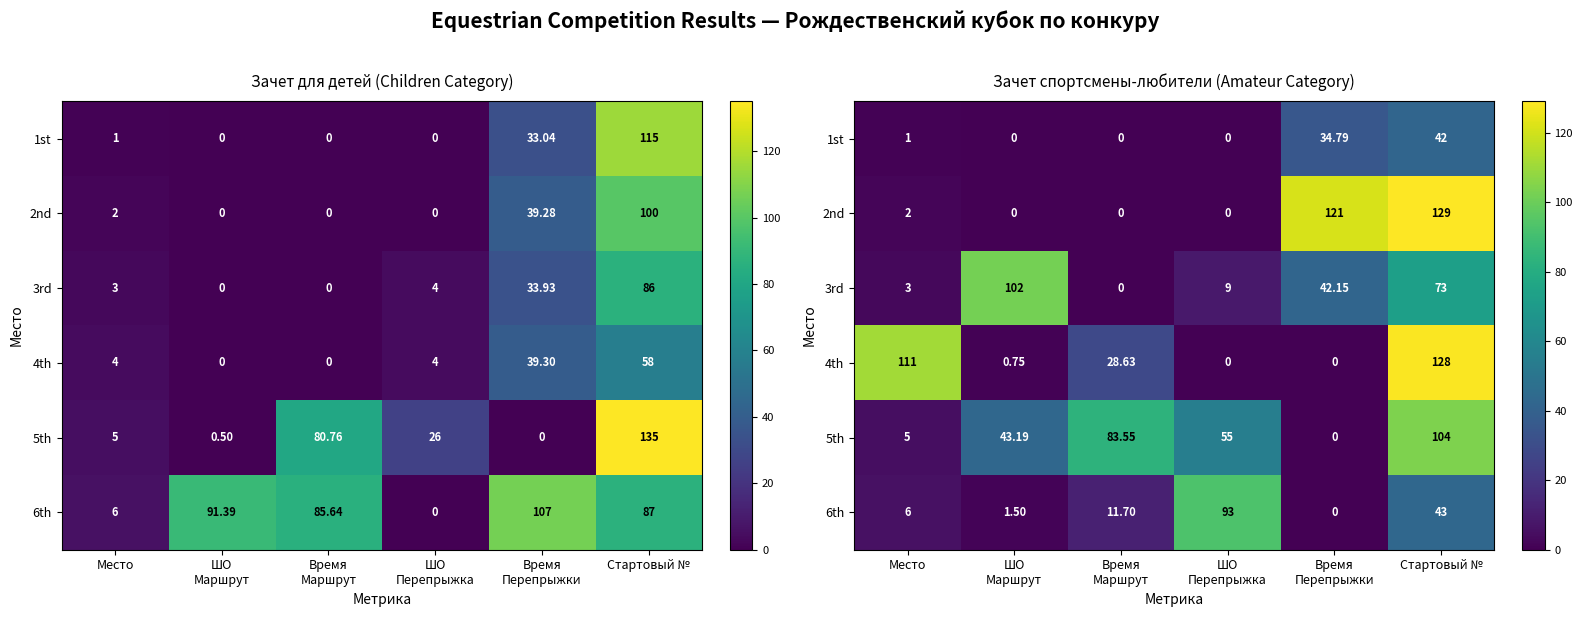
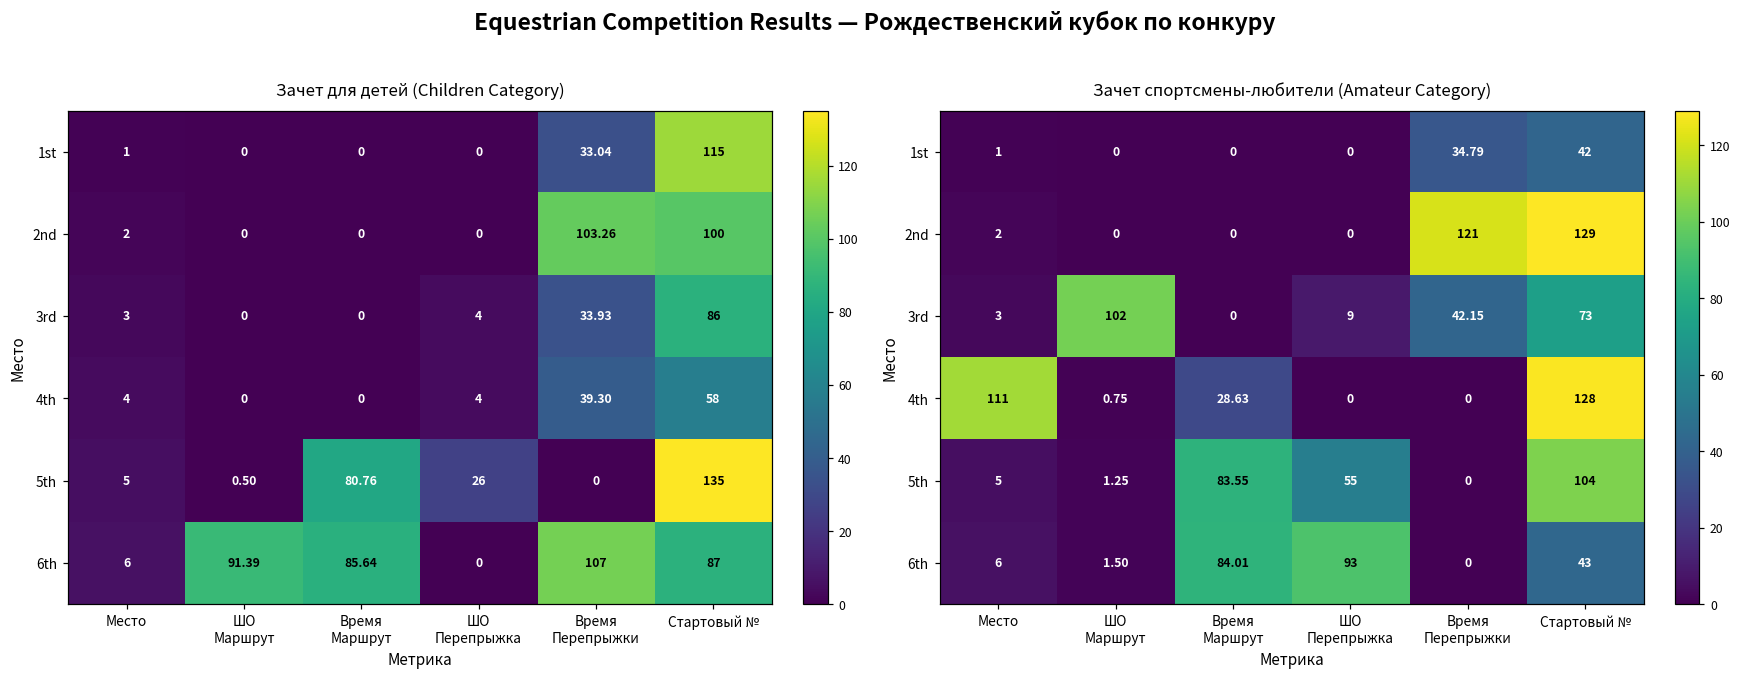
  {
    "Зачет для детей (Children Category)": {
      "1st": {
        "Место": 1,
        "ШО Маршрут": 0,
        "Время Маршрут": 0,
        "ШО Перепрыжка": 0,
        "Время Перепрыжки": 33.04,
        "Стартовый №": 115
      },
      "2nd": {
        "Место": 2,
        "ШО Маршрут": 0,
        "Время Маршрут": 0,
        "ШО Перепрыжка": 0,
-       "Время Перепрыжки": 39.28,
+       "Время Перепрыжки": 103.26,
        "Стартовый №": 100
      },
      "3rd": {
        "Место": 3,
        "ШО Маршрут": 0,
        "Время Маршрут": 0,
        "ШО Перепрыжка": 4,
        "Время Перепрыжки": 33.93,
        "Стартовый №": 86
      },
      "4th": {
        "Место": 4,
        "ШО Маршрут": 0,
        "Время Маршрут": 0,
        "ШО Перепрыжка": 4,
        "Время Перепрыжки": 39.30,
        "Стартовый №": 58
      },
      "5th": {
        "Место": 5,
        "ШО Маршрут": 0.50,
        "Время Маршрут": 80.76,
        "ШО Перепрыжка": 26,
        "Время Перепрыжки": 0,
        "Стартовый №": 135
      },
      "6th": {
        "Место": 6,
        "ШО Маршрут": 91.39,
        "Время Маршрут": 85.64,
        "ШО Перепрыжка": 0,
        "Время Перепрыжки": 107,
        "Стартовый №": 87
      }
    },
    "Зачет спортсмены-любители (Amateur Category)": {
      "1st": {
        "Место": 1,
        "ШО Маршрут": 0,
        "Время Маршрут": 0,
        "ШО Перепрыжка": 0,
        "Время Перепрыжки": 34.79,
        "Стартовый №": 42
      },
      "2nd": {
        "Место": 2,
        "ШО Маршрут": 0,
        "Время Маршрут": 0,
        "ШО Перепрыжка": 0,
        "Время Перепрыжки": 121,
        "Стартовый №": 129
      },
      "3rd": {
        "Место": 3,
        "ШО Маршрут": 102,
        "Время Маршрут": 0,
        "ШО Перепрыжка": 9,
        "Время Перепрыжки": 42.15,
        "Стартовый №": 73
      },
      "4th": {
        "Место": 111,
        "ШО Маршрут": 0.75,
        "Время Маршрут": 28.63,
        "ШО Перепрыжка": 0,
        "Время Перепрыжки": 0,
        "Стартовый №": 128
      },
      "5th": {
        "Место": 5,
-       "ШО Маршрут": 43.19,
+       "ШО Маршрут": 1.25,
        "Время Маршрут": 83.55,
        "ШО Перепрыжка": 55,
        "Время Перепрыжки": 0,
        "Стартовый №": 104
      },
      "6th": {
        "Место": 6,
        "ШО Маршрут": 1.50,
-       "Время Маршрут": 11.70,
+       "Время Маршрут": 84.01,
        "ШО Перепрыжка": 93,
        "Время Перепрыжки": 0,
        "Стартовый №": 43
      }
    }
  }
